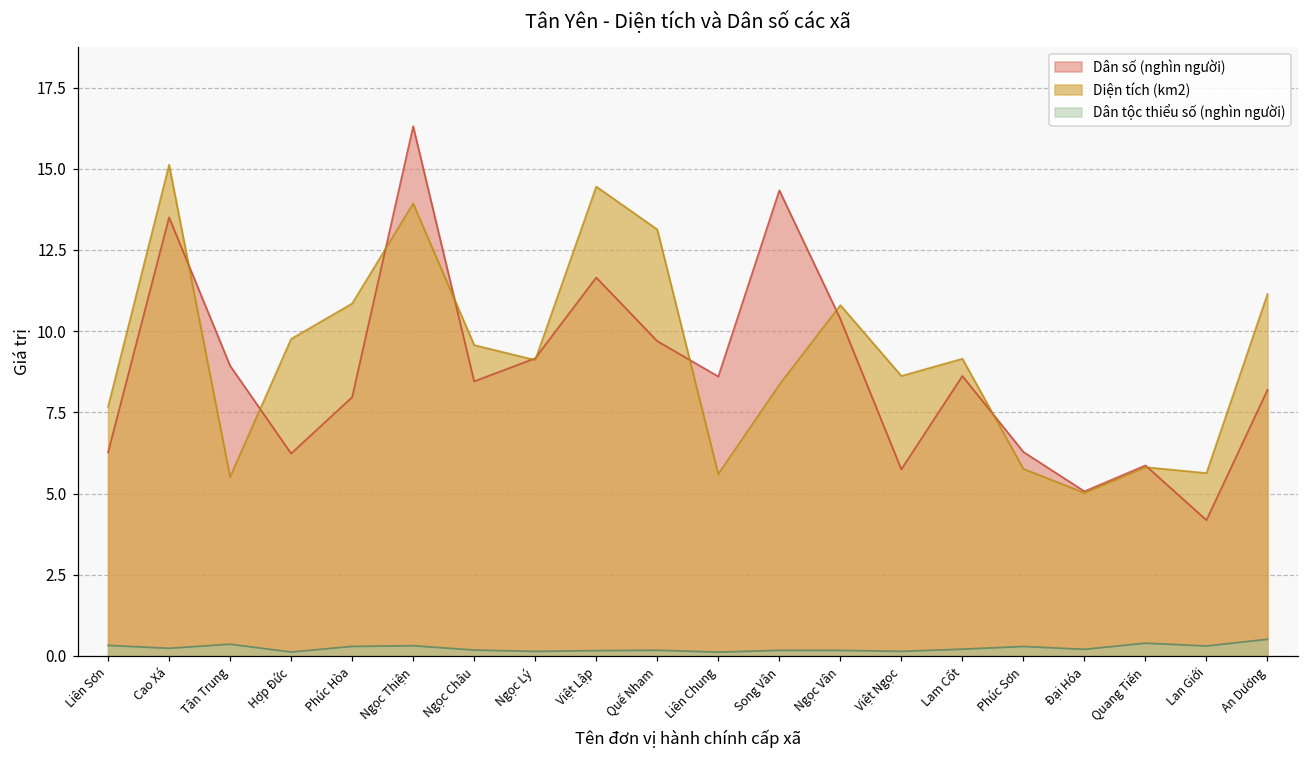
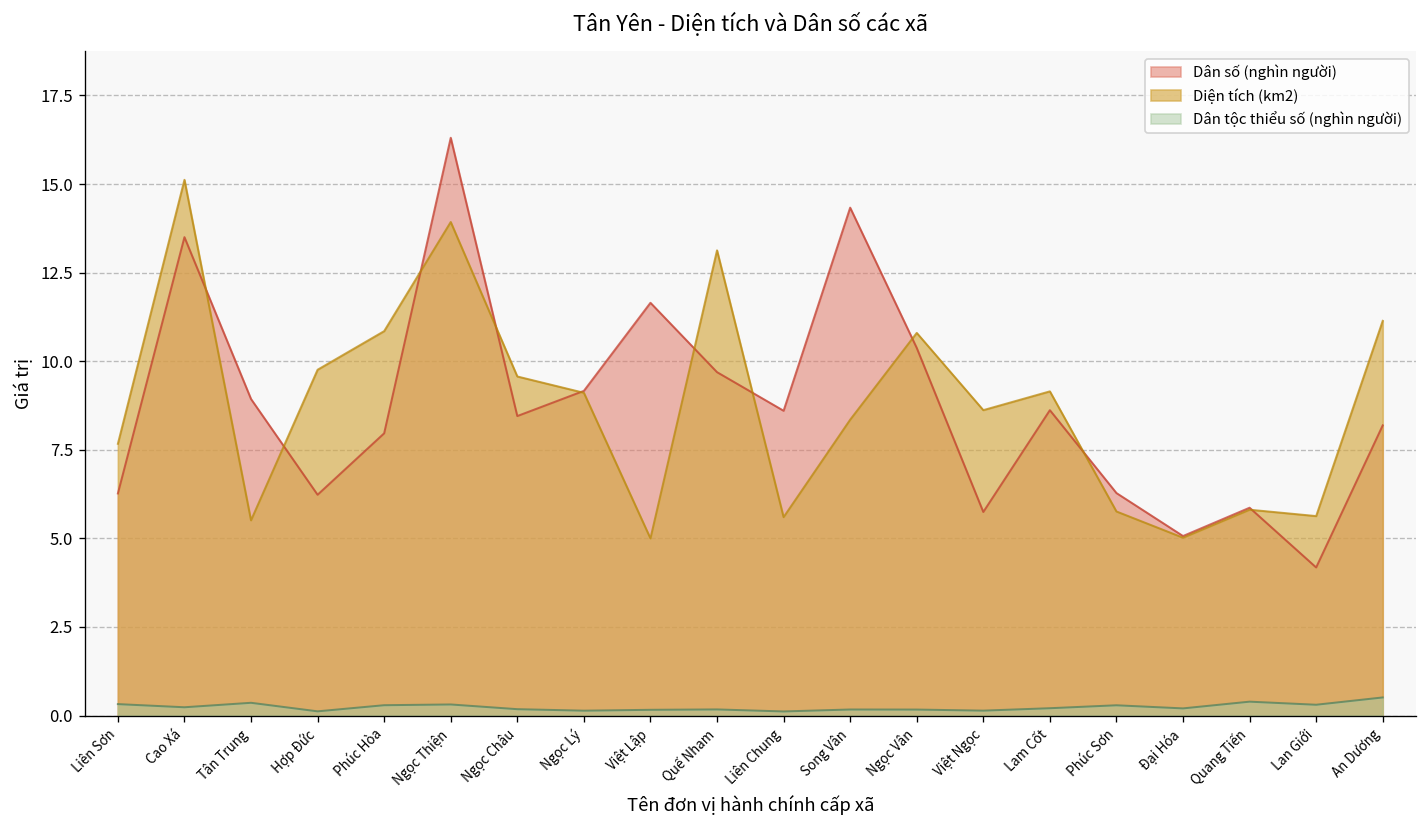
  {
    "Dân số (nghìn người)": {
      "Liên Sơn": 6.3,
      "Cao Xá": 13.5,
      "Tân Trung": 8.9,
      "Hợp Đức": 6.2,
      "Phúc Hòa": 8.0,
      "Ngọc Thiện": 16.3,
      "Ngọc Châu": 8.5,
      "Việt Lập": 11.7,
      "Quế Nham": 9.7,
      "Liên Chung": 8.6,
      "Song Vân": 14.3,
      "Ngọc Vân": 10.4,
      "Việt Ngọc": 5.7,
      "Lam Cốt": 8.6,
      "Phúc Sơn": 6.3,
      "Lan Giới": 4.2,
      "An Dương": 8.2
    },
    "Diện tích (km2)": {
      "Liên Sơn": 7.7,
      "Cao Xá": 15.1,
      "Tân Trung": 5.5,
      "Hợp Đức": 9.8,
      "Phúc Hòa": 10.9,
      "Ngọc Thiện": 13.9,
      "Ngọc Châu": 9.6,
-     "Việt Lập": 14.5,
+     "Việt Lập": 5.0,
      "Quế Nham": 13.1,
      "Liên Chung": 5.6,
      "Song Vân": 8.4,
      "Ngọc Vân": 10.8,
      "Việt Ngọc": 8.6,
      "Lam Cốt": 9.2,
      "Phúc Sơn": 5.8,
      "Lan Giới": 5.6,
      "An Dương": 11.1
    },
    "Dân tộc thiểu số (nghìn người)": {
      "Liên Sơn": 0.3,
      "Cao Xá": 0.2,
      "Tân Trung": 0.4,
      "Hợp Đức": 0.1,
      "Phúc Hòa": 0.3,
      "Ngọc Thiện": 0.3,
      "Ngọc Châu": 0.2,
      "Ngọc Lý": 0.1,
      "Việt Lập": 0.2,
      "Quế Nham": 0.2,
      "Liên Chung": 0.1,
      "Song Vân": 0.2,
      "Ngọc Vân": 0.2,
      "Việt Ngọc": 0.1,
      "Lam Cốt": 0.2,
      "Phúc Sơn": 0.3,
      "Đại Hóa": 0.2,
      "Quang Tiến": 0.4,
      "Lan Giới": 0.3,
      "An Dương": 0.5
    }
  }
